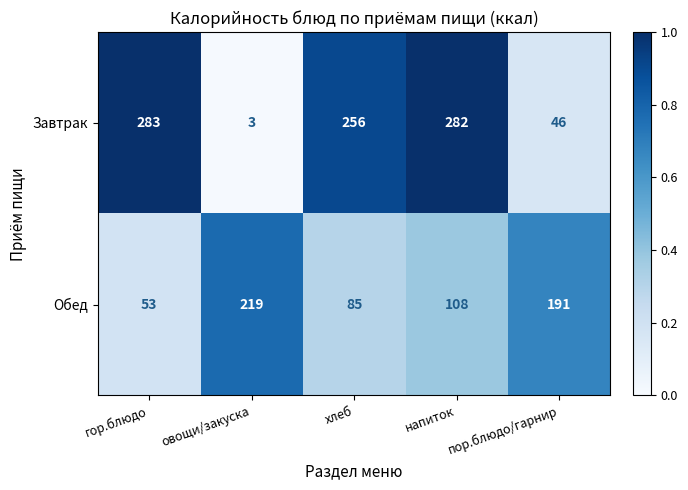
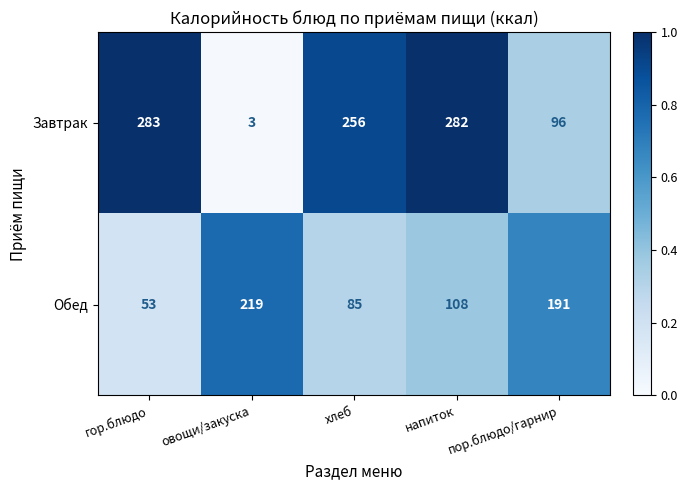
  {
    "Завтрак": {
      "гор.блюдо": 283,
      "овощи/закуска": 3,
      "хлеб": 256,
      "напиток": 282,
-     "пор.блюдо/гарнир": 46
+     "пор.блюдо/гарнир": 96
    },
    "Обед": {
      "гор.блюдо": 53,
      "овощи/закуска": 219,
      "хлеб": 85,
      "напиток": 108,
      "пор.блюдо/гарнир": 191
    }
  }
